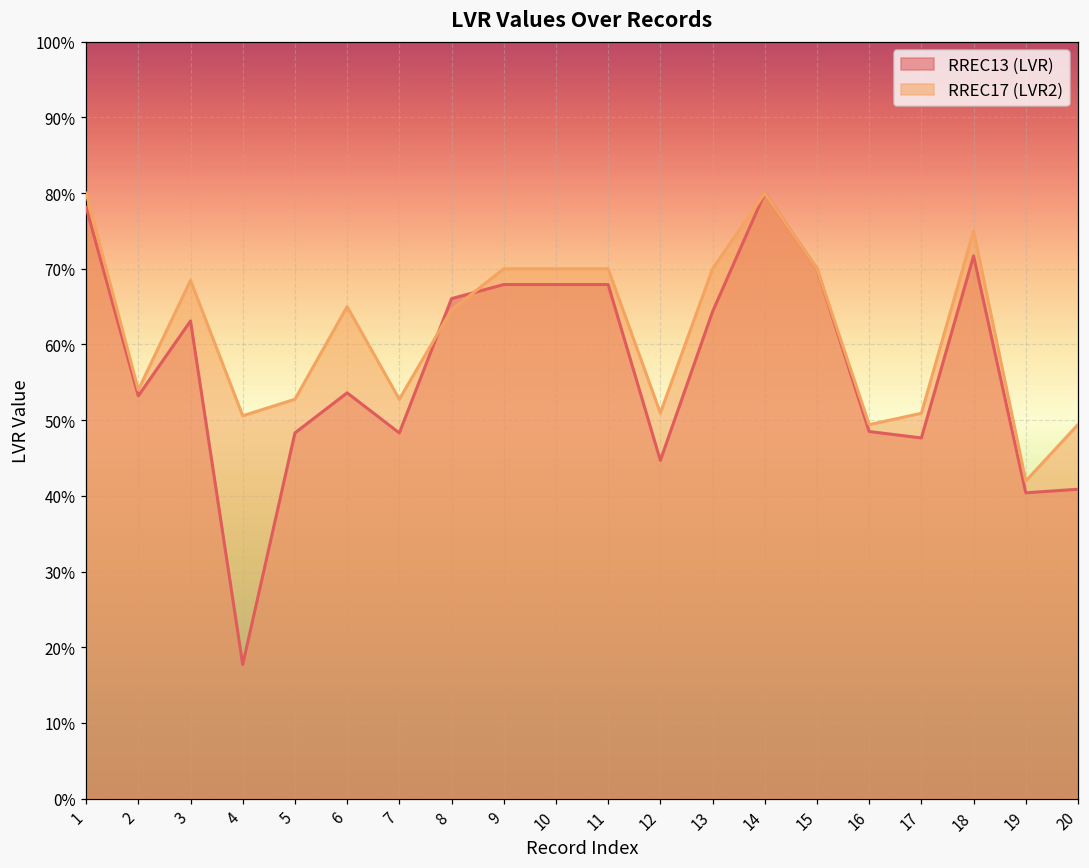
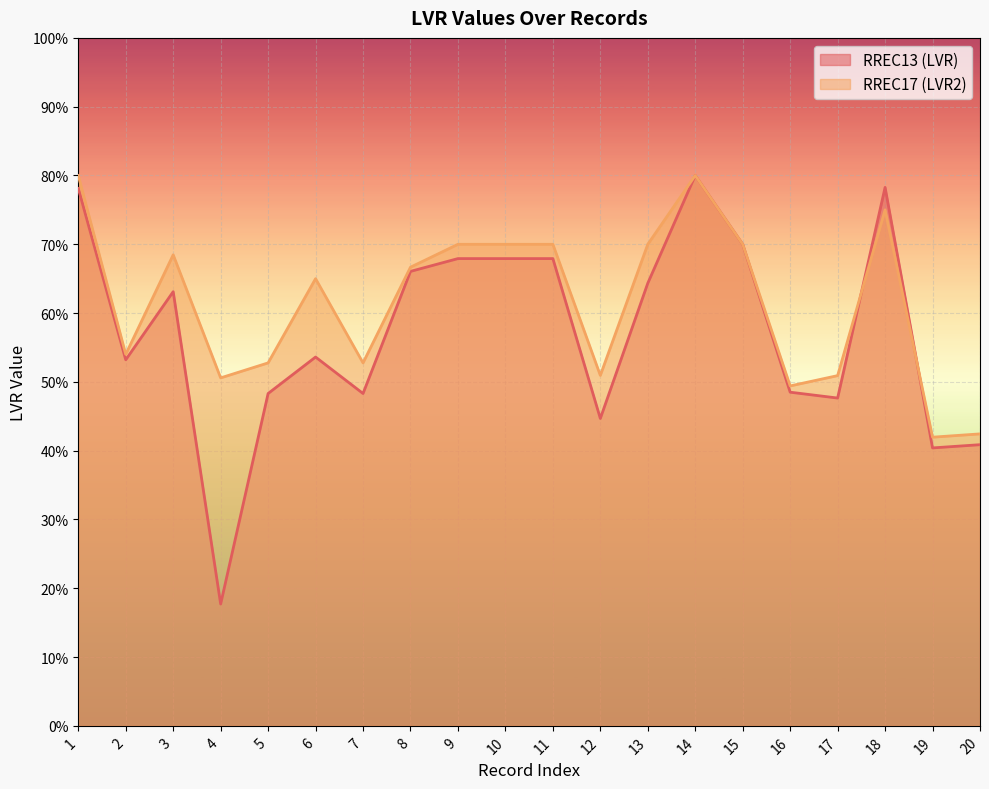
  {
    "RREC13 (LVR)": {
      "1": "78%",
      "2": "53%",
      "3": "63%",
      "4": "18%",
      "5": "48%",
      "6": "54%",
      "7": "48%",
      "8": "66%",
      "9": "68%",
      "10": "68%",
      "11": "68%",
      "12": "45%",
      "13": "64%",
      "16": "49%",
      "17": "48%",
-     "18": "72%",
+     "18": "78%",
      "19": "40%",
      "20": "41%"
    },
    "RREC17 (LVR2)": {
      "1": "80%",
      "2": "54%",
      "3": "68%",
      "4": "51%",
      "5": "53%",
      "6": "65%",
      "7": "53%",
-     "8": "65%",
+     "8": "67%",
      "9": "70%",
      "10": "70%",
      "11": "70%",
      "12": "51%",
      "13": "70%",
      "16": "49%",
      "17": "51%",
      "18": "75%",
      "19": "42%",
-     "20": "49%"
+     "20": "42%"
    }
  }
